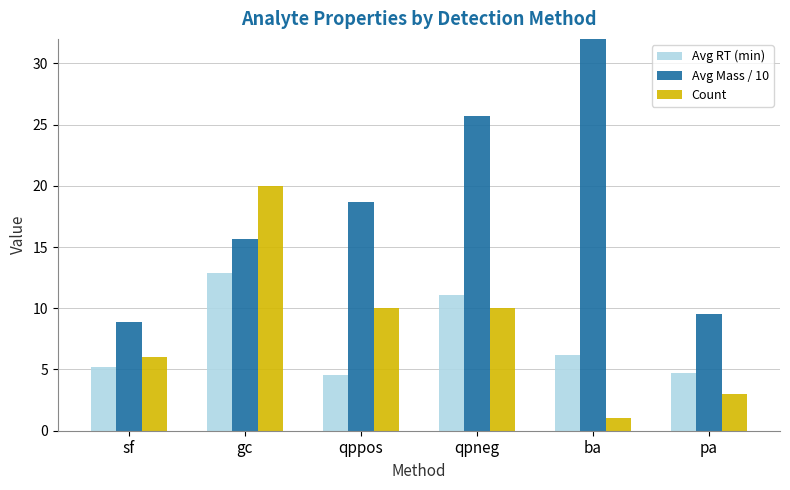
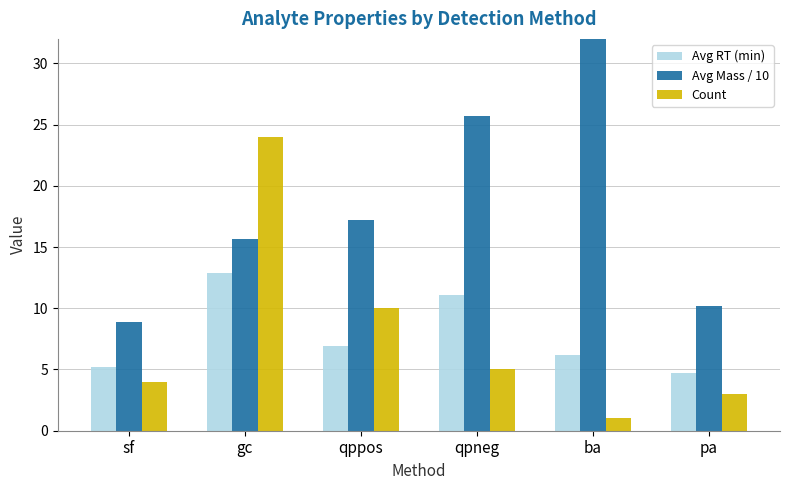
  {
    "Avg RT (min)": {
      "sf": 5.2,
      "gc": 12.8,
-     "qppos": 4.5,
+     "qppos": 6.9,
      "qpneg": 11.1,
      "ba": 6.2,
      "pa": 4.7
    },
    "Avg Mass / 10": {
      "sf": 8.9,
      "gc": 15.7,
-     "qppos": 18.7,
+     "qppos": 17.2,
      "qpneg": 25.7,
-     "pa": 9.5
+     "pa": 10.2
    },
    "Count": {
-     "sf": 6,
-     "gc": 20,
+     "sf": 4,
+     "gc": 24,
      "qppos": 10,
-     "qpneg": 10,
+     "qpneg": 5,
      "ba": 1,
      "pa": 3
    }
  }
